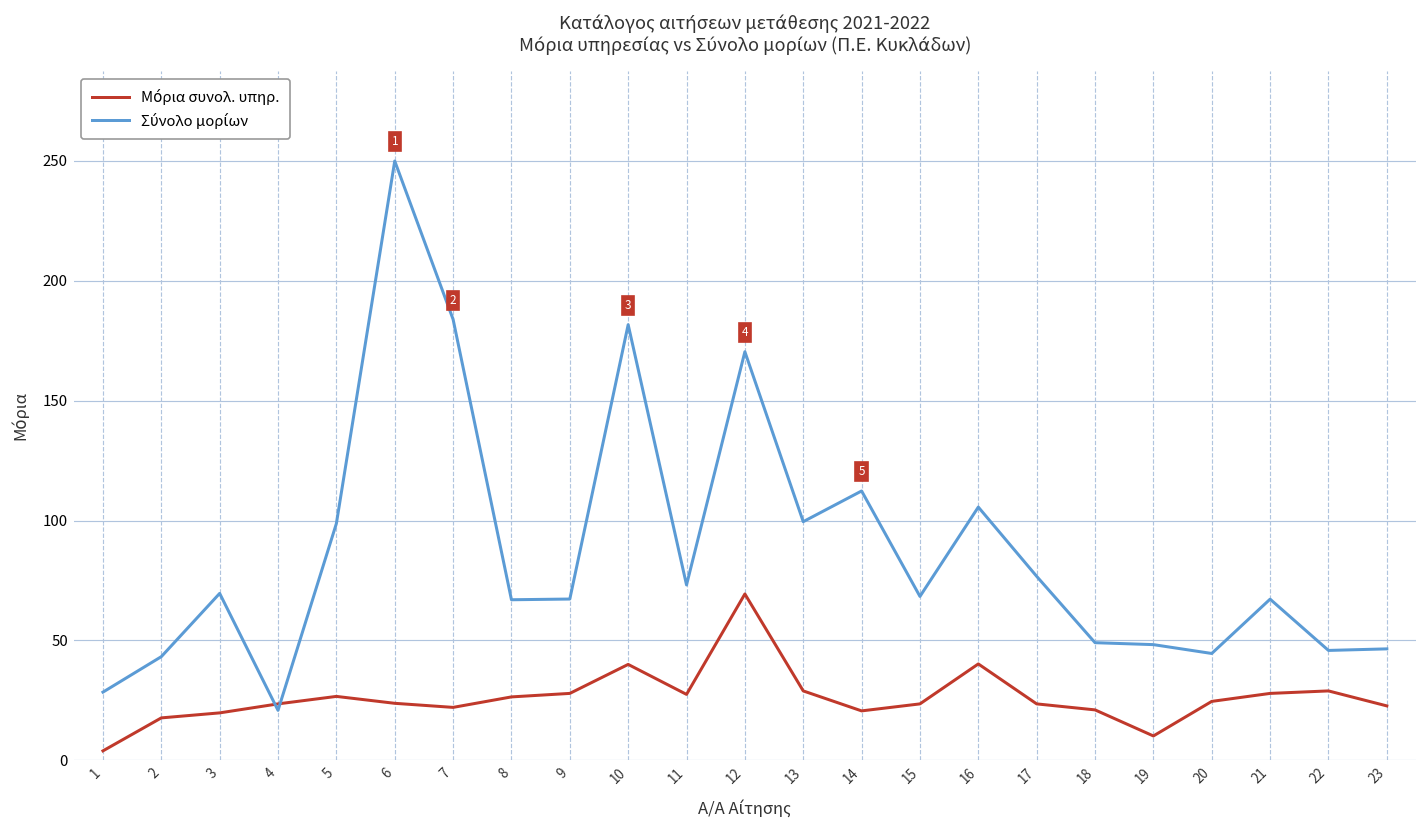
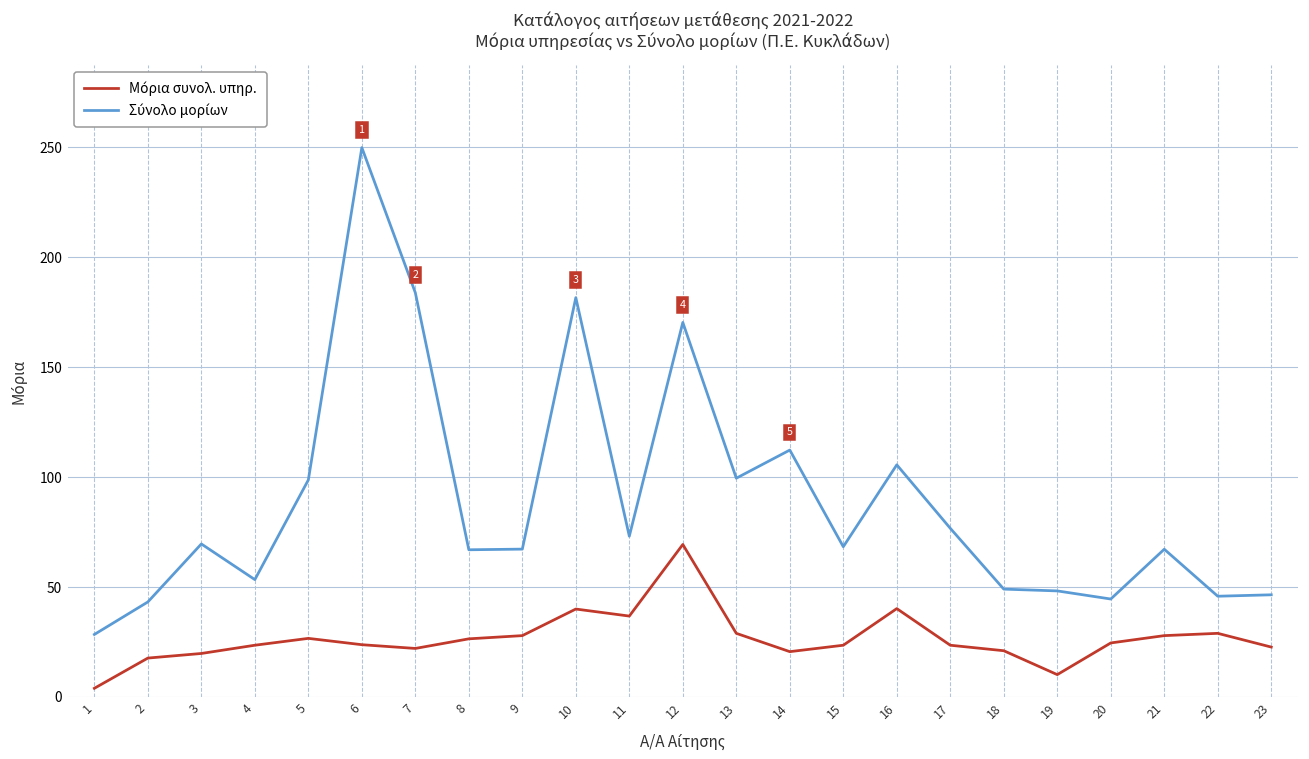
  {
    "Μόρια συνολ. υπηρ.": {
      "1": 4,
      "2": 18,
      "3": 20,
      "4": 24,
      "5": 27,
      "6": 24,
      "7": 22,
      "8": 26,
      "9": 28,
      "10": 40,
-     "11": 28,
+     "11": 37,
      "12": 69,
      "13": 29,
      "14": 21,
      "15": 24,
      "16": 40,
      "17": 24,
      "18": 21,
      "19": 10,
      "20": 25,
      "21": 28,
      "22": 29,
      "23": 23
    },
    "Σύνολο μορίων": {
      "1": 28,
      "2": 43,
      "3": 70,
-     "4": 21,
+     "4": 53,
      "5": 99,
      "8": 67,
      "9": 67,
      "11": 73,
      "13": 100,
      "15": 68,
      "16": 106,
      "17": 77,
      "18": 49,
      "19": 48,
      "20": 45,
      "21": 67,
      "22": 46,
      "23": 46
    }
  }
